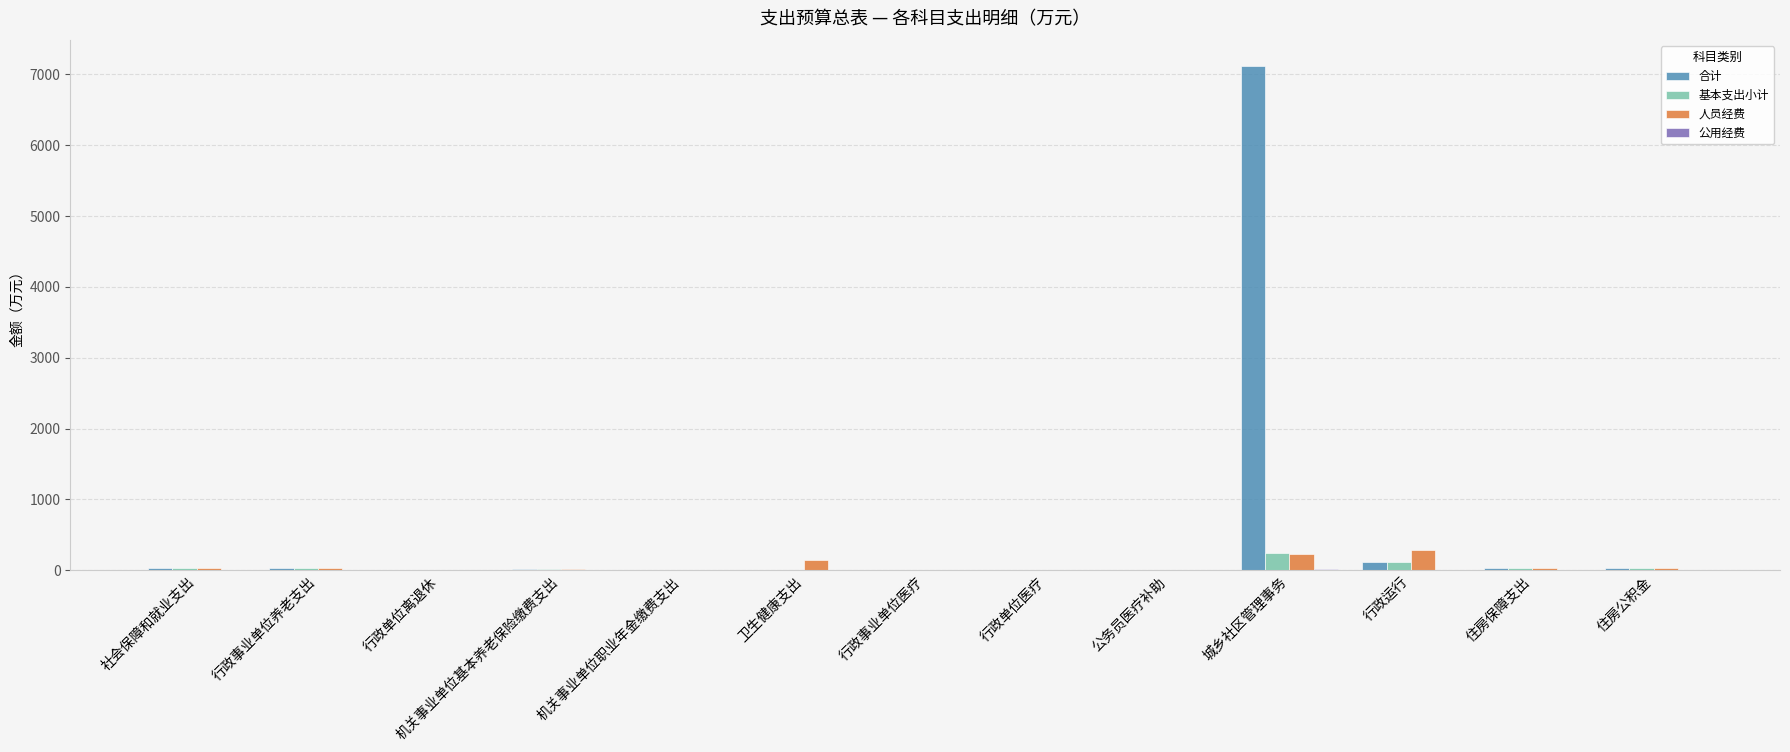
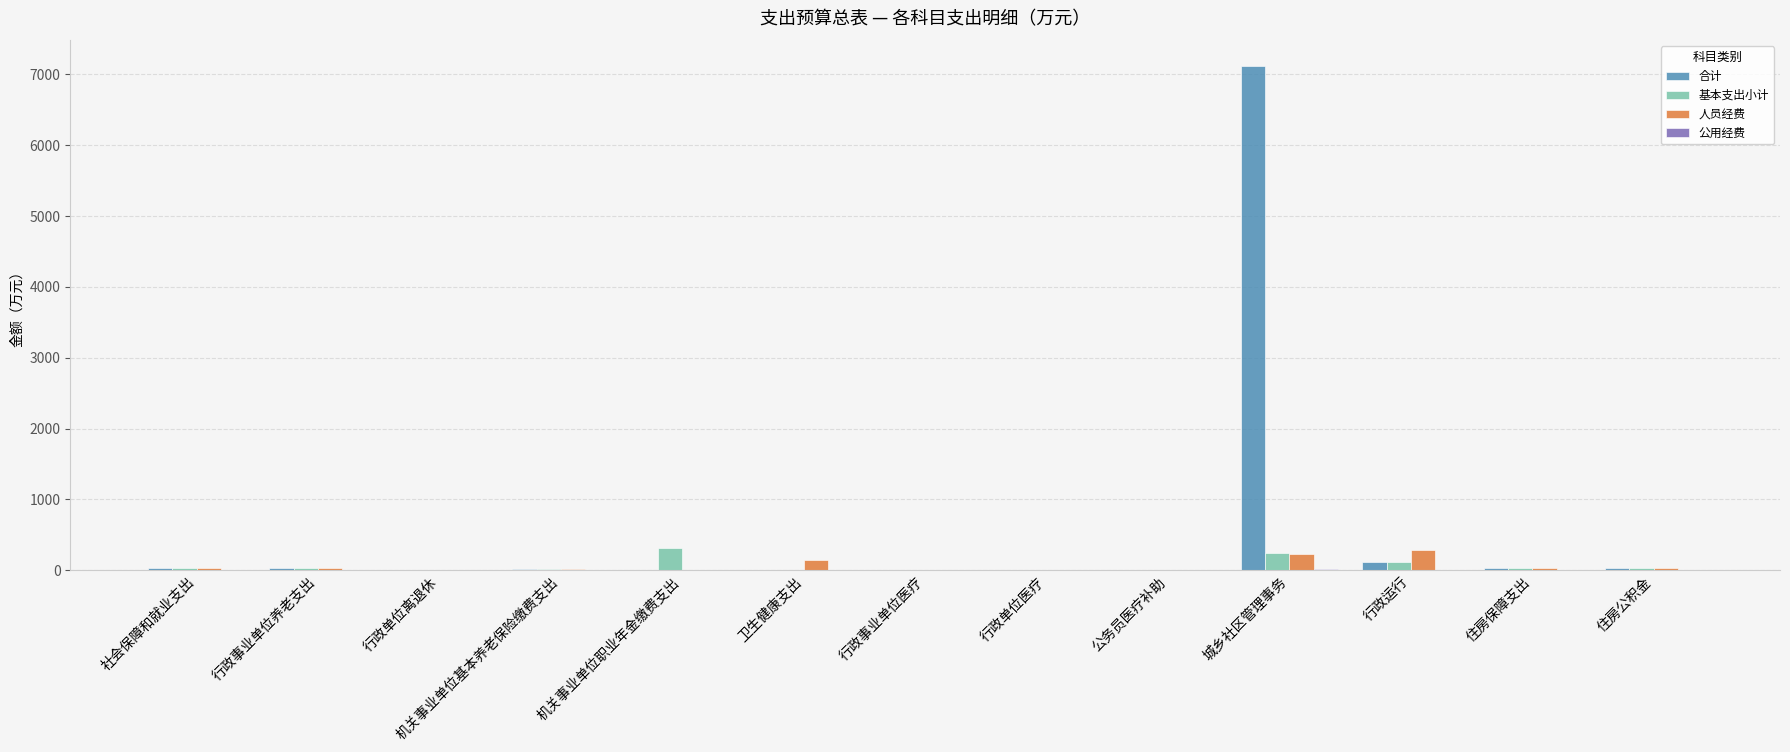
  {
    "基本支出小计": {
-     "机关事业单位职业年金缴费支出": 0,
+     "机关事业单位职业年金缴费支出": 300,
      "城乡社区管理事务": 200,
      "行政运行": 100,
      "住房保障支出": 0,
      "住房公积金": 0
    },
    "人员经费": {
      "卫生健康支出": 100,
      "城乡社区管理事务": 200,
      "行政运行": 300,
      "住房保障支出": 0,
      "住房公积金": 0
    }
  }
